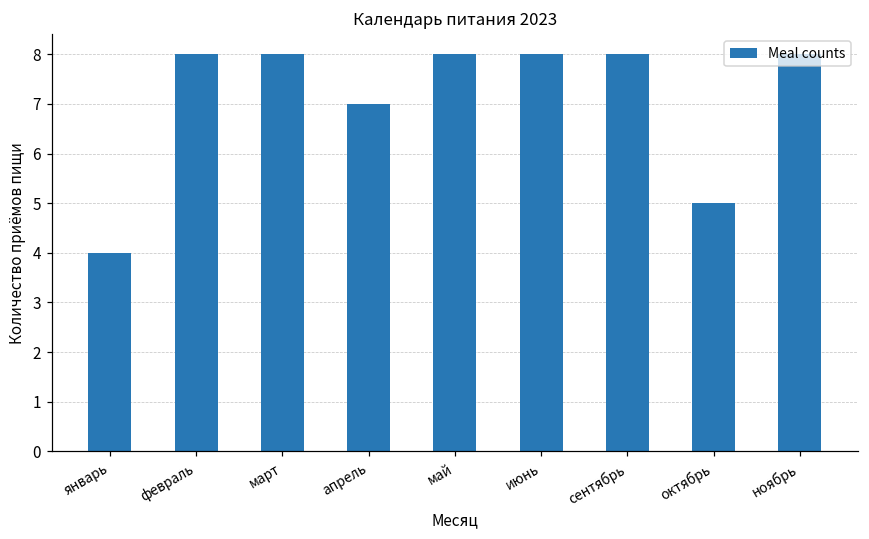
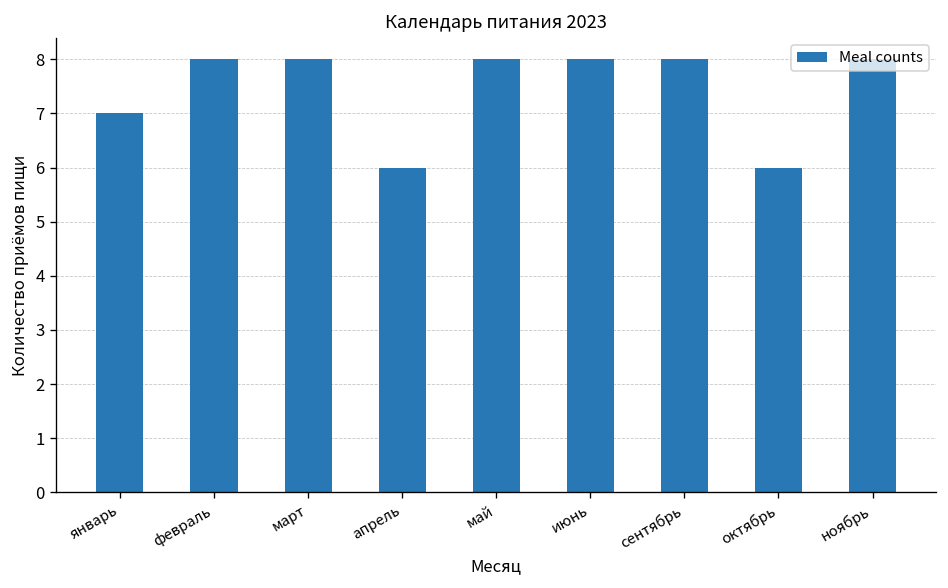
  {
-   "январь": 4,
+   "январь": 7,
    "февраль": 8,
    "март": 8,
-   "апрель": 7,
+   "апрель": 6,
    "май": 8,
    "июнь": 8,
    "сентябрь": 8,
-   "октябрь": 5
+   "октябрь": 6
  }
